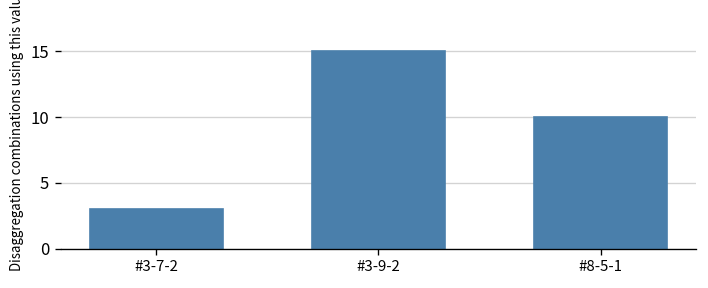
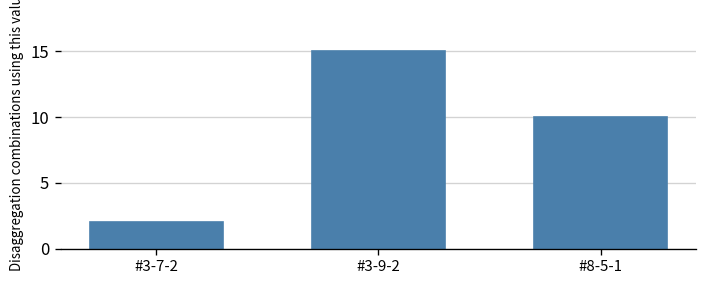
  {
-   "#3-7-2": 3,
+   "#3-7-2": 2,
    "#3-9-2": 15,
    "#8-5-1": 10
  }
